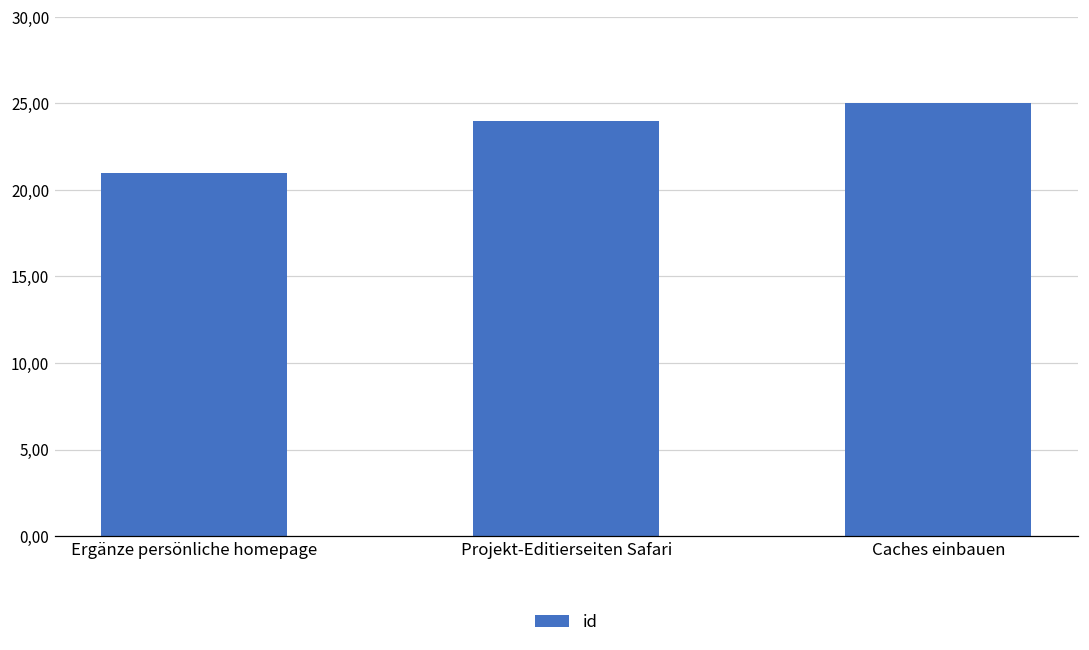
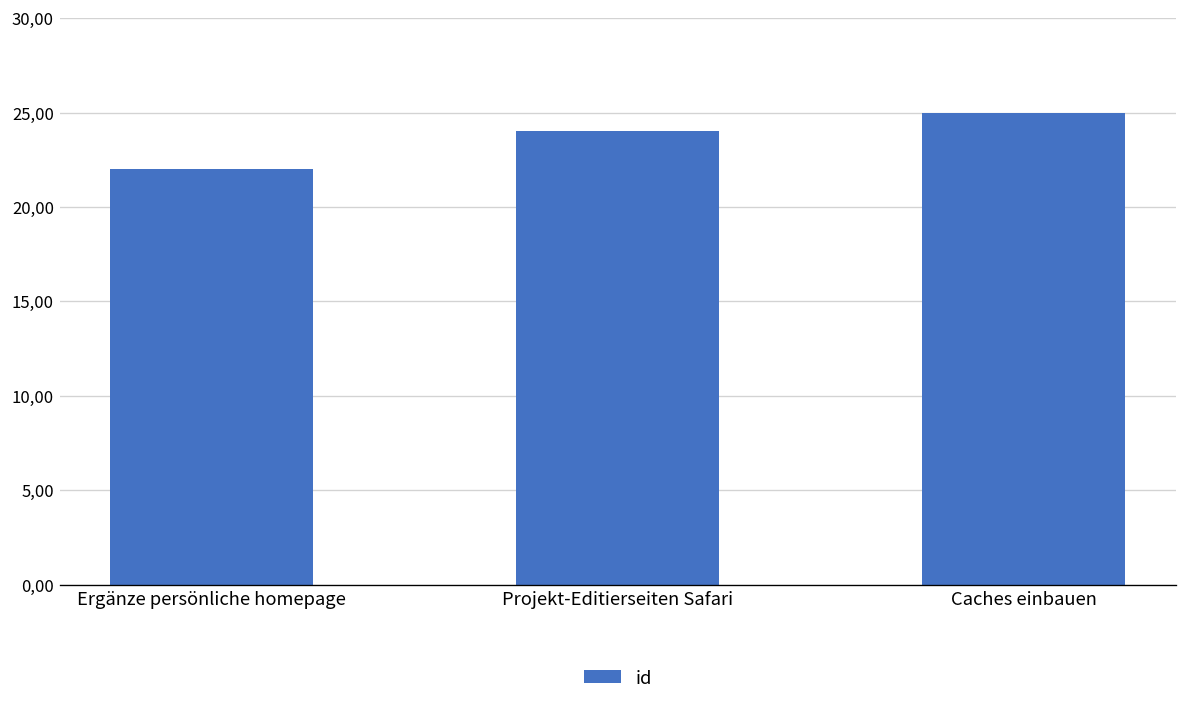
  {
-   "Ergänze persönliche homepage": 2100,
+   "Ergänze persönliche homepage": 2200,
    "Projekt-Editierseiten Safari": 2400,
    "Caches einbauen": 2500
  }
